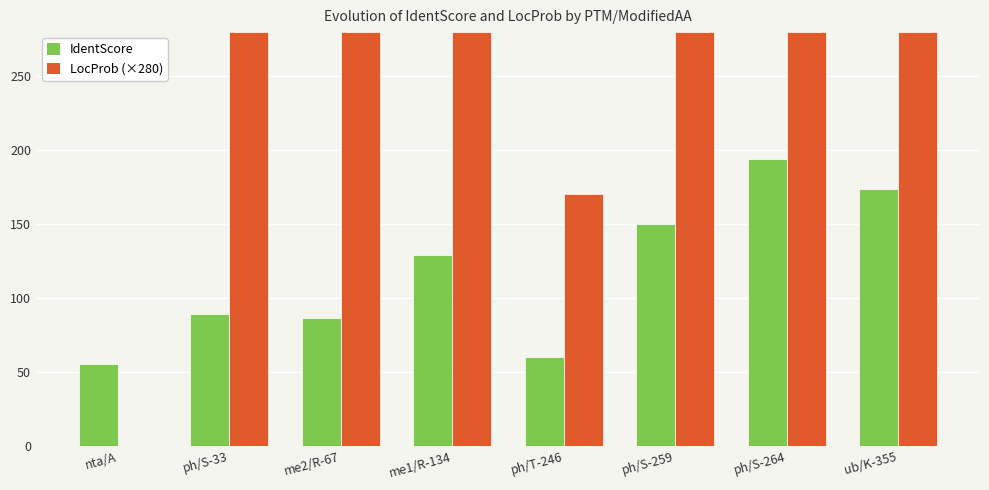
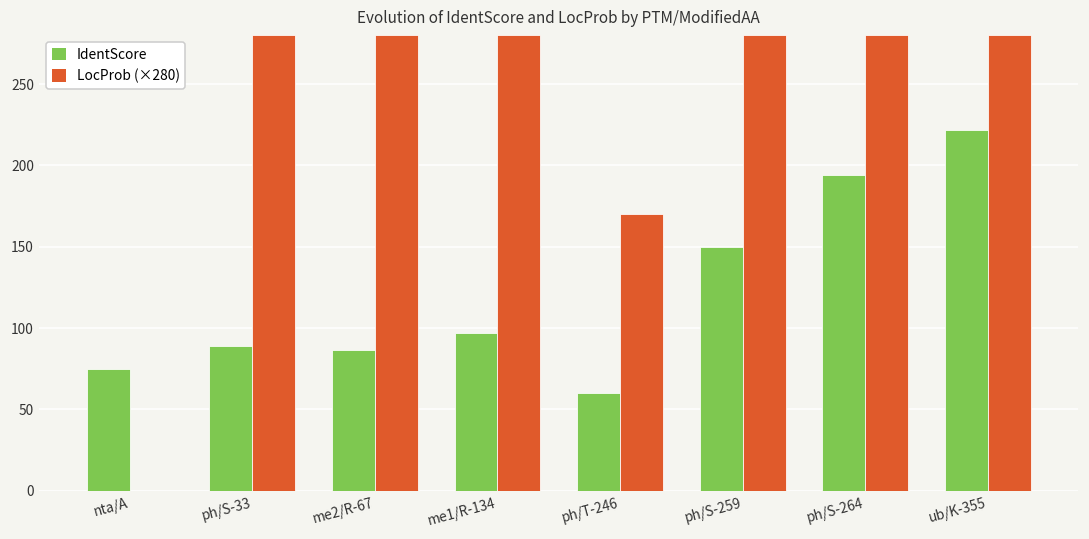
  {
    "IdentScore": {
-     "nta/A": 56,
+     "nta/A": 75,
      "ph/S-33": 89,
      "me2/R-67": 87,
-     "me1/R-134": 129,
+     "me1/R-134": 97,
      "ph/T-246": 60,
      "ph/S-259": 150,
      "ph/S-264": 194,
-     "ub/K-355": 174
+     "ub/K-355": 222
    },
    "LocProb (×280)": {
      "nta/A": 0,
      "ph/S-33": 280,
      "me2/R-67": 280,
      "me1/R-134": 280,
      "ph/T-246": 170,
      "ph/S-259": 280,
      "ph/S-264": 280,
      "ub/K-355": 280
    }
  }
